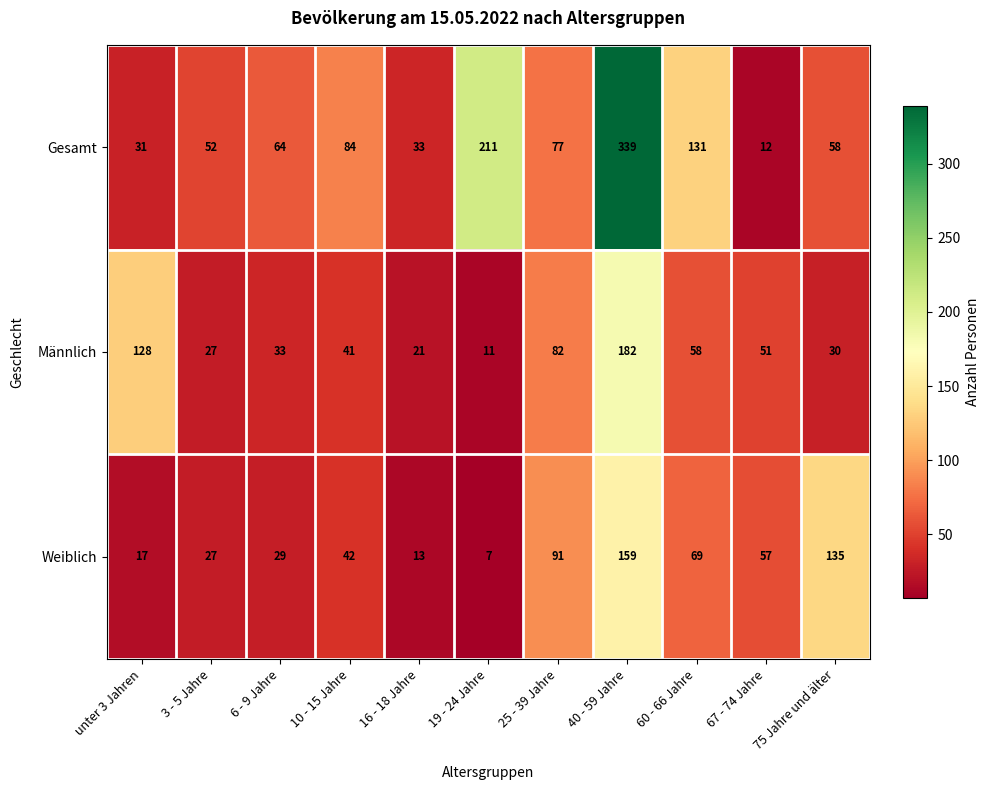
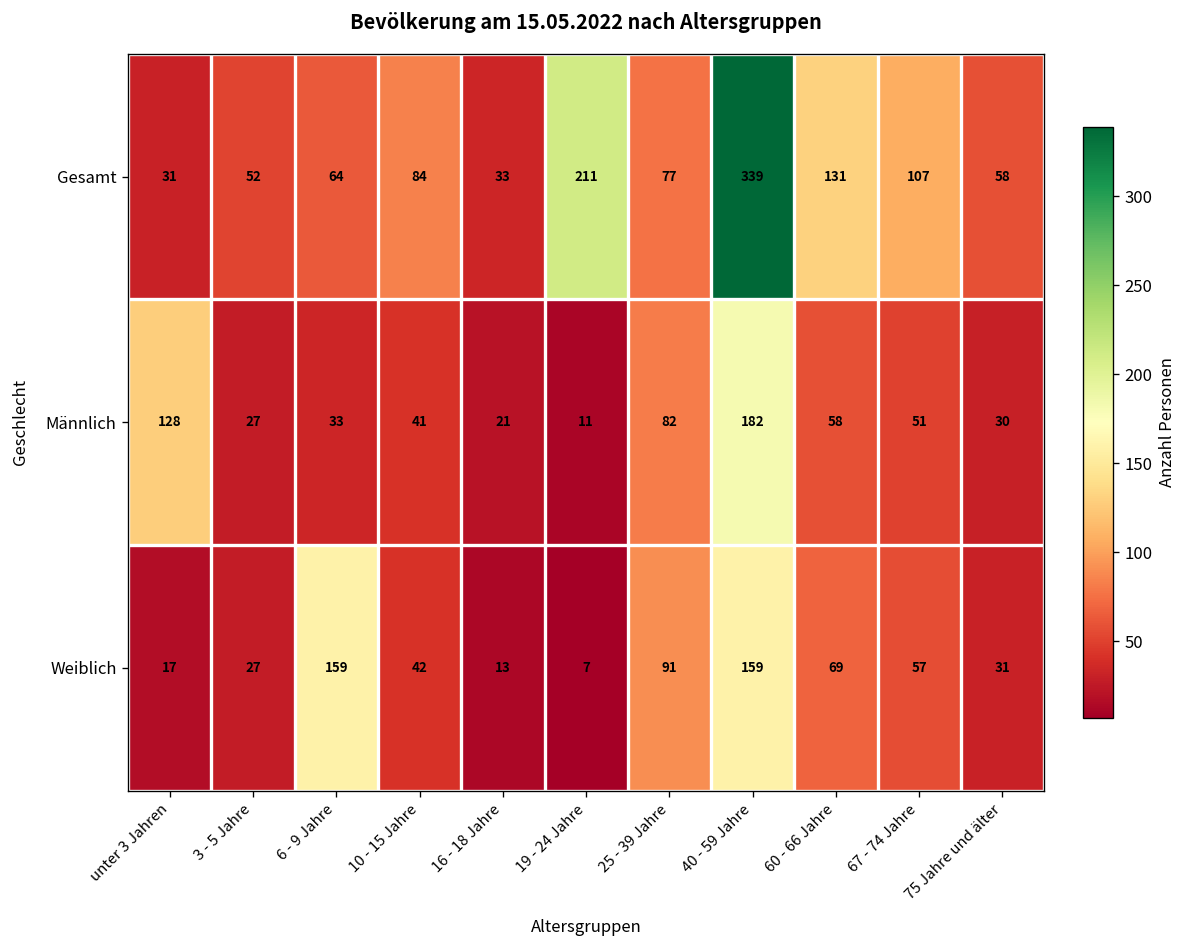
  {
    "Gesamt": {
      "unter 3 Jahren": 31,
      "3 - 5 Jahre": 52,
      "6 - 9 Jahre": 64,
      "10 - 15 Jahre": 84,
      "16 - 18 Jahre": 33,
      "19 - 24 Jahre": 211,
      "25 - 39 Jahre": 77,
      "40 - 59 Jahre": 339,
      "60 - 66 Jahre": 131,
-     "67 - 74 Jahre": 12,
+     "67 - 74 Jahre": 107,
      "75 Jahre und älter": 58
    },
    "Männlich": {
      "unter 3 Jahren": 128,
      "3 - 5 Jahre": 27,
      "6 - 9 Jahre": 33,
      "10 - 15 Jahre": 41,
      "16 - 18 Jahre": 21,
      "19 - 24 Jahre": 11,
      "25 - 39 Jahre": 82,
      "40 - 59 Jahre": 182,
      "60 - 66 Jahre": 58,
      "67 - 74 Jahre": 51,
      "75 Jahre und älter": 30
    },
    "Weiblich": {
      "unter 3 Jahren": 17,
      "3 - 5 Jahre": 27,
-     "6 - 9 Jahre": 29,
+     "6 - 9 Jahre": 159,
      "10 - 15 Jahre": 42,
      "16 - 18 Jahre": 13,
      "19 - 24 Jahre": 7,
      "25 - 39 Jahre": 91,
      "40 - 59 Jahre": 159,
      "60 - 66 Jahre": 69,
      "67 - 74 Jahre": 57,
-     "75 Jahre und älter": 135
+     "75 Jahre und älter": 31
    }
  }
